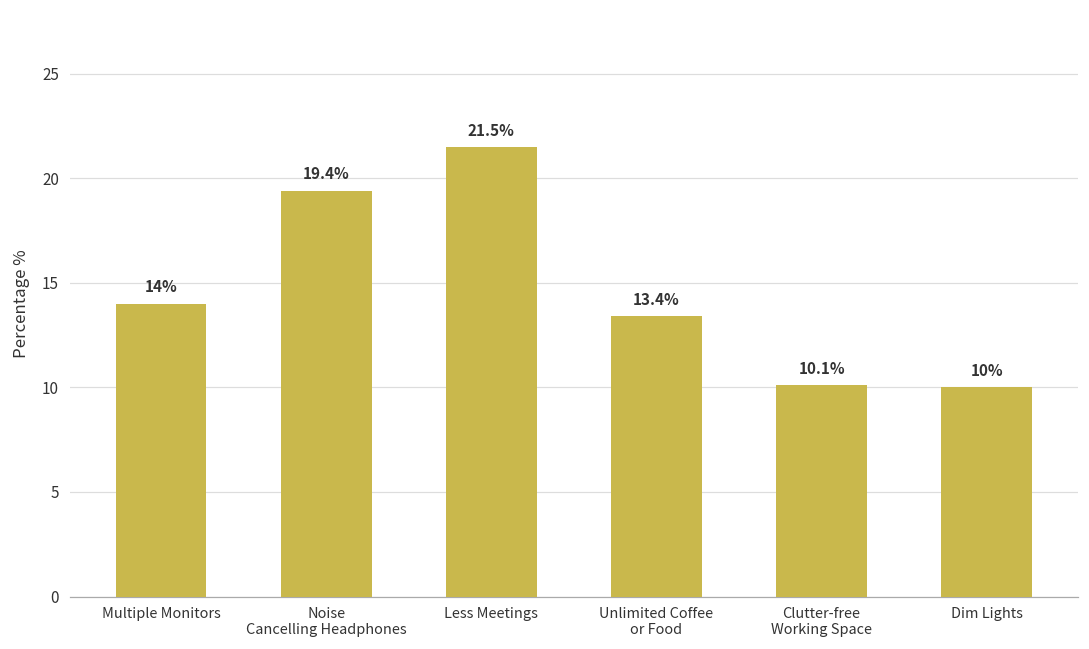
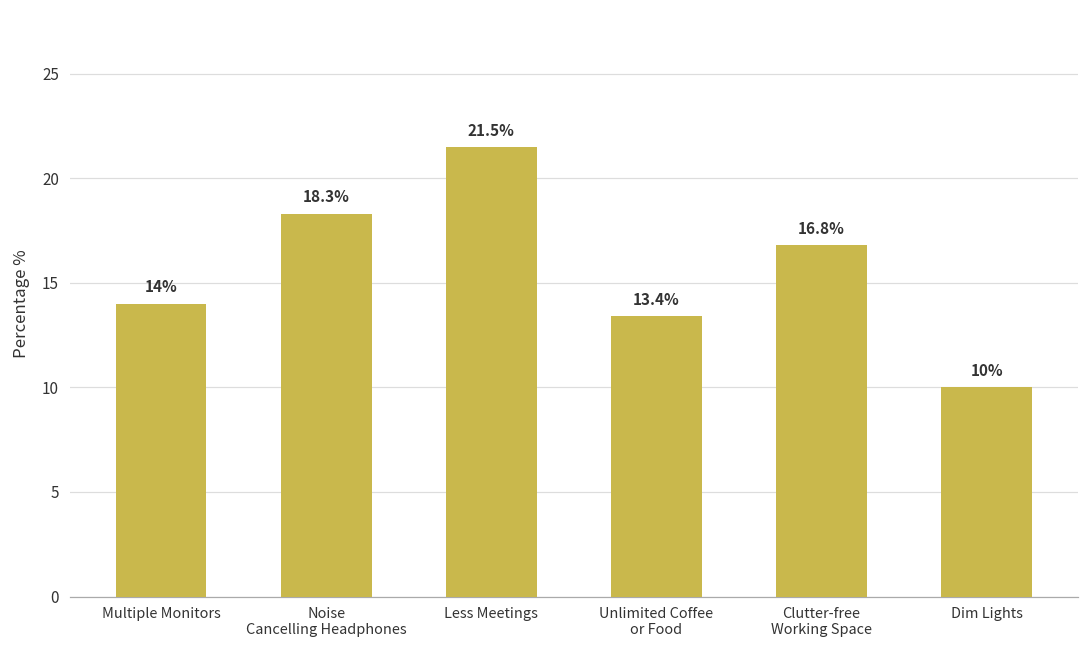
  {
    "Multiple Monitors": "14%",
-   "Noise Cancelling Headphones": "19.4%",
+   "Noise Cancelling Headphones": "18.3%",
    "Less Meetings": "21.5%",
    "Unlimited Coffee or Food": "13.4%",
-   "Clutter-free Working Space": "10.1%",
+   "Clutter-free Working Space": "16.8%",
    "Dim Lights": "10%"
  }
